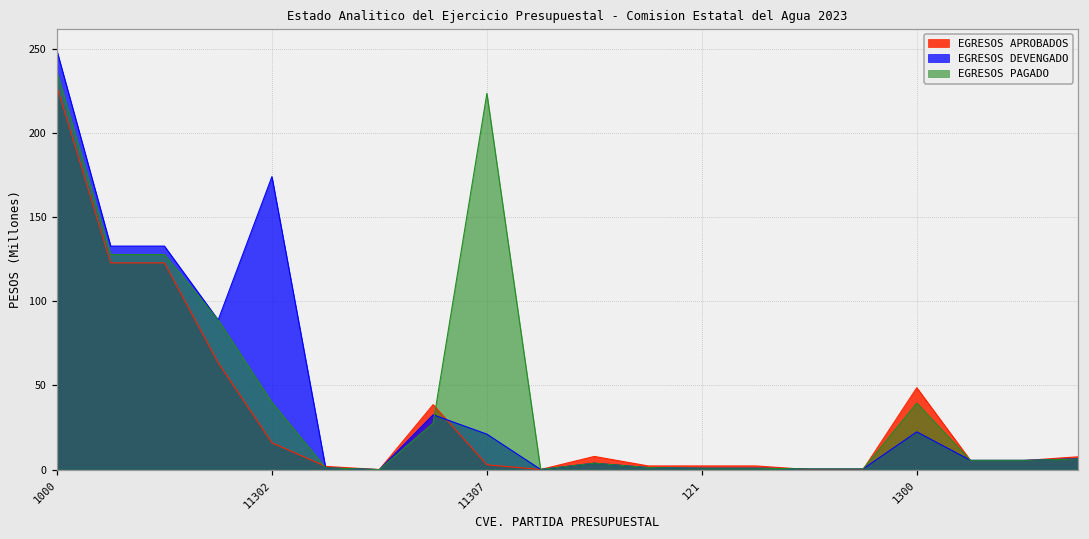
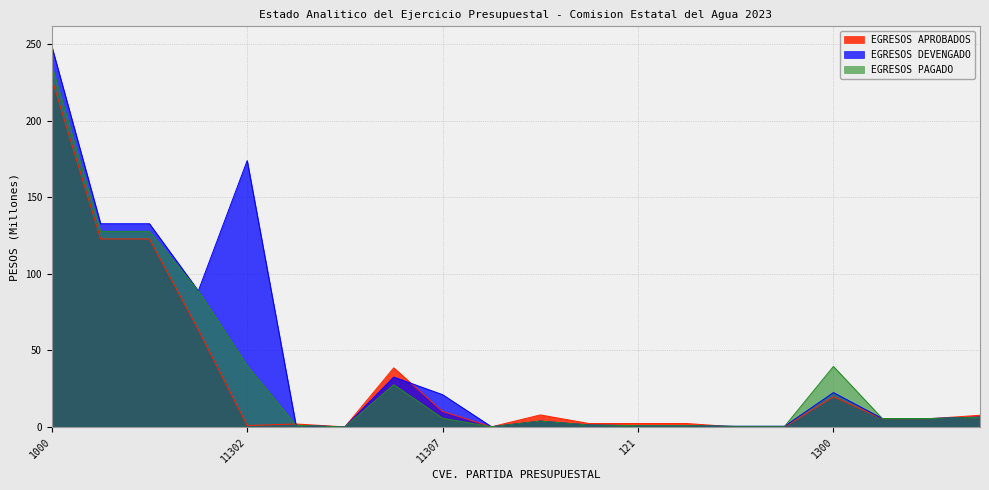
  {
    "EGRESOS APROBADOS": {
      "1000": 228,
-     "11302": 16,
-     "11307": 3,
-     "1300": 49
+     "11302": 1,
+     "11307": 10,
+     "1300": 20
    },
    "EGRESOS DEVENGADO": {
      "1000": 249,
      "11302": 174,
      "11307": 21,
      "1300": 22
    },
    "EGRESOS PAGADO": {
      "1000": 236,
      "11302": 40,
-     "11307": 224,
+     "11307": 6,
      "1300": 40
    }
  }
